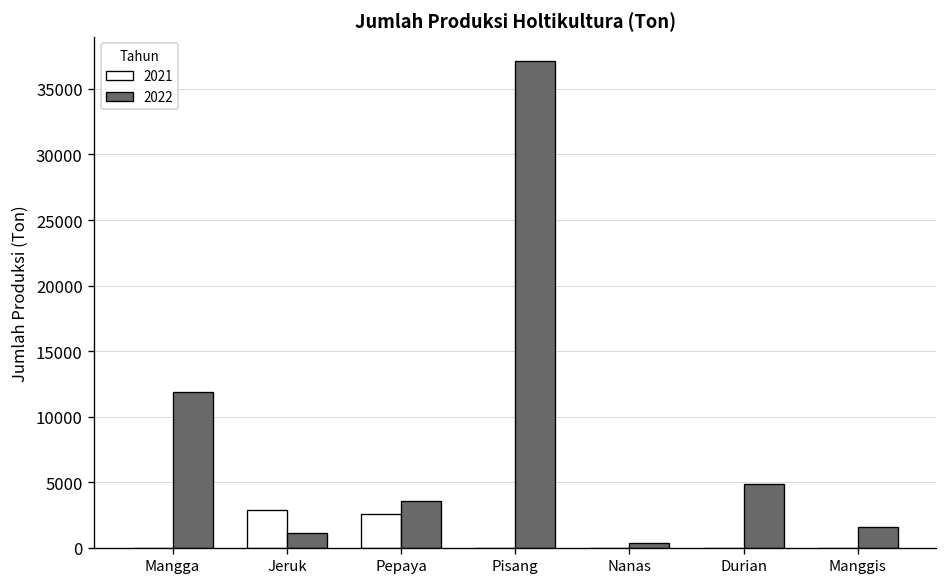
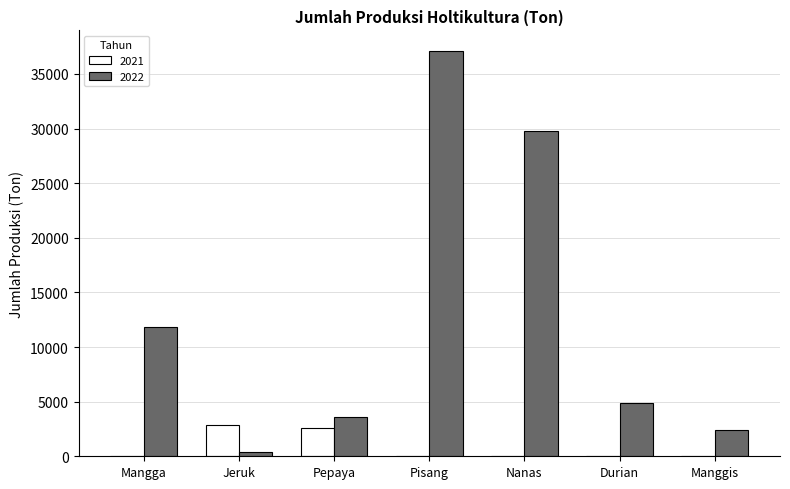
  {
    "2021": {
      "Mangga": 0,
      "Jeruk": 2800,
      "Pepaya": 2600,
      "Pisang": 0,
      "Nanas": 0,
      "Durian": 0,
      "Manggis": 0
    },
    "2022": {
      "Mangga": 11900,
-     "Jeruk": 1100,
+     "Jeruk": 400,
      "Pepaya": 3600,
      "Pisang": 37100,
-     "Nanas": 400,
+     "Nanas": 29800,
      "Durian": 4900,
-     "Manggis": 1600
+     "Manggis": 2400
    }
  }
